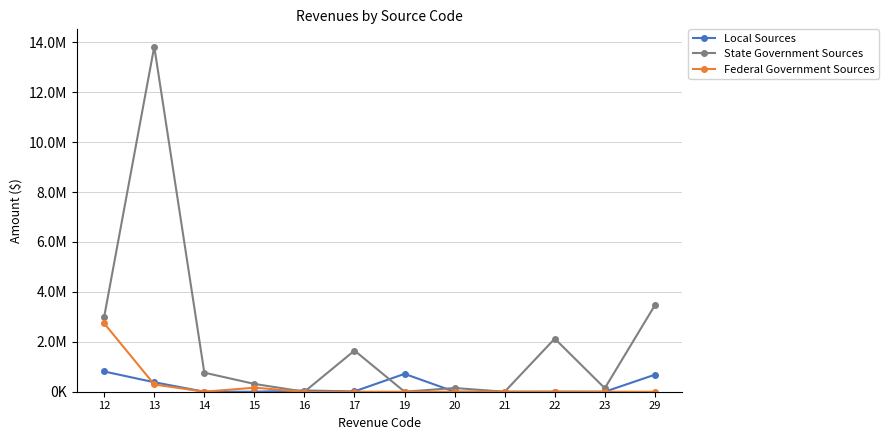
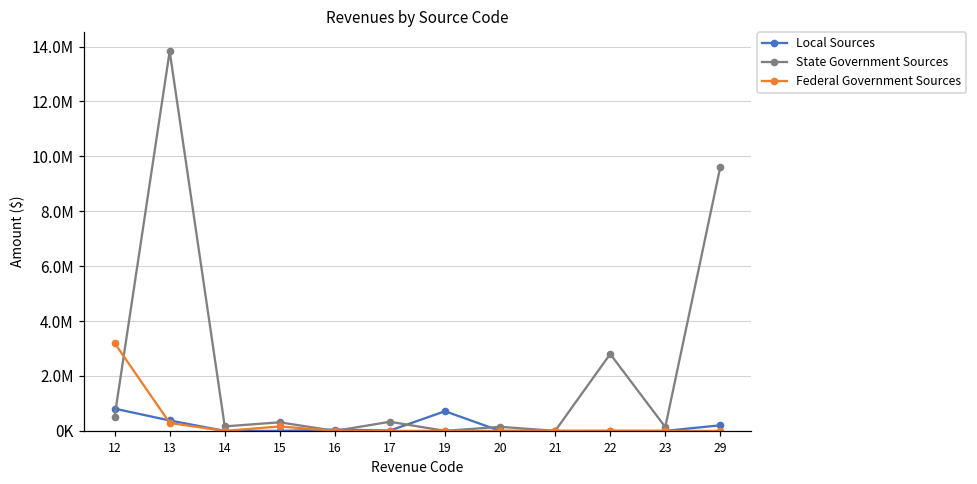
  {
    "Local Sources": {
      "12": 800000,
      "15": 0,
      "19": 700000,
-     "29": 700000
+     "29": 200000
    },
    "State Government Sources": {
-     "12": 3000000,
+     "12": 500000,
      "13": 13800000,
-     "14": 800000,
+     "14": 200000,
      "15": 300000,
-     "17": 1600000,
+     "17": 300000,
      "20": 100000,
-     "22": 2100000,
+     "22": 2800000,
      "23": 100000,
-     "29": 3500000
+     "29": 9600000
    },
    "Federal Government Sources": {
-     "12": 2700000,
+     "12": 3200000,
      "15": 200000,
      "29": 0
    }
  }
